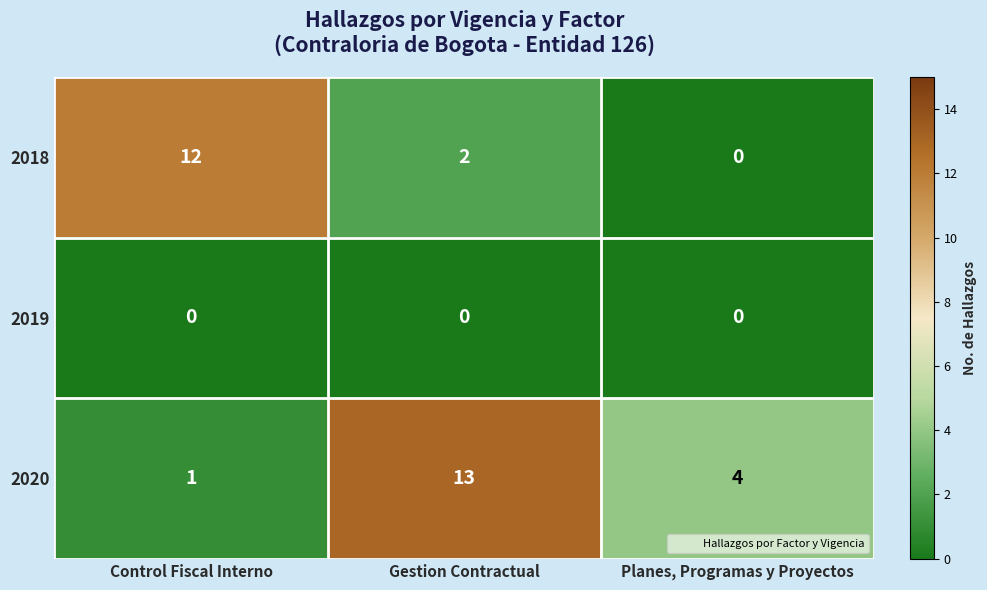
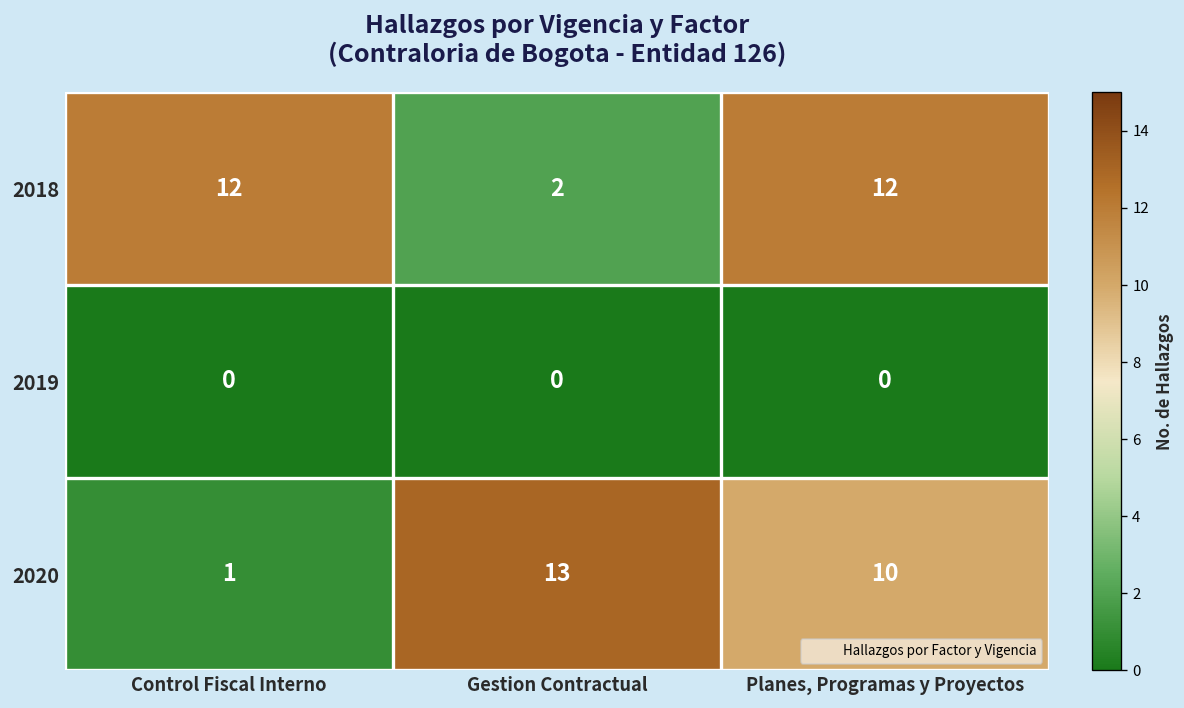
  {
    "2018": {
      "Control Fiscal Interno": 12,
      "Gestion Contractual": 2,
-     "Planes, Programas y Proyectos": 0
+     "Planes, Programas y Proyectos": 12
    },
    "2019": {
      "Control Fiscal Interno": 0,
      "Gestion Contractual": 0,
      "Planes, Programas y Proyectos": 0
    },
    "2020": {
      "Control Fiscal Interno": 1,
      "Gestion Contractual": 13,
-     "Planes, Programas y Proyectos": 4
+     "Planes, Programas y Proyectos": 10
    }
  }
